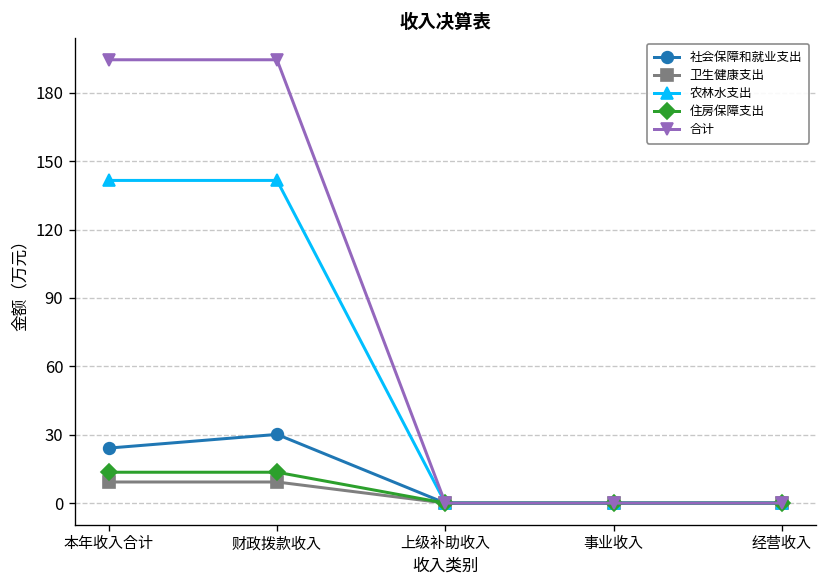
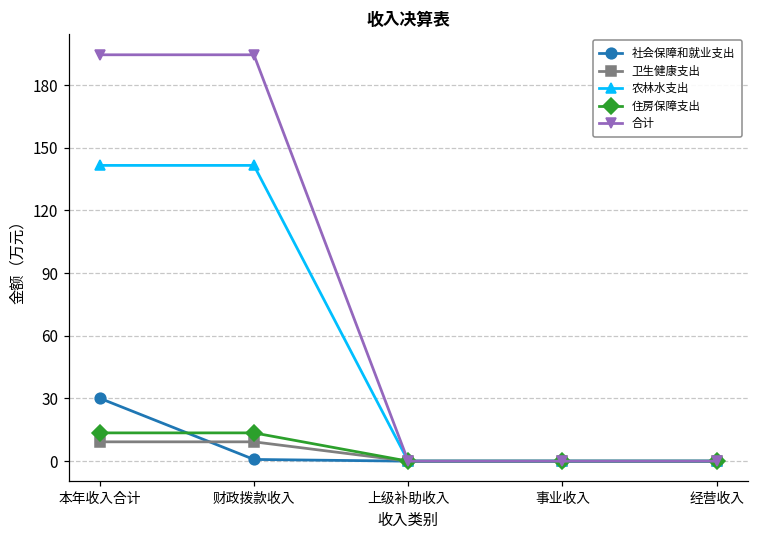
  {
    "社会保障和就业支出": {
-     "本年收入合计": 24,
-     "财政拨款收入": 30
+     "本年收入合计": 30,
+     "财政拨款收入": 1
    },
    "卫生健康支出": {
      "本年收入合计": 9,
      "财政拨款收入": 9
    },
    "农林水支出": {
      "本年收入合计": 142,
      "财政拨款收入": 142
    },
    "住房保障支出": {
      "本年收入合计": 14,
      "财政拨款收入": 14
    },
    "合计": {
      "本年收入合计": 195,
      "财政拨款收入": 195
    }
  }
